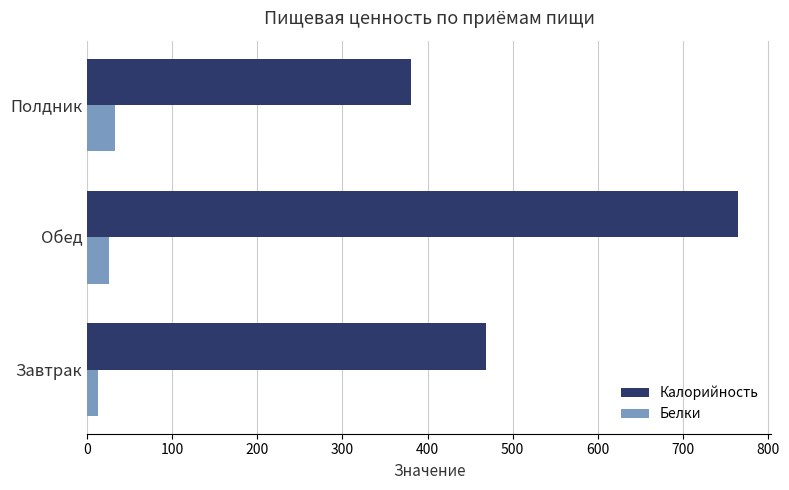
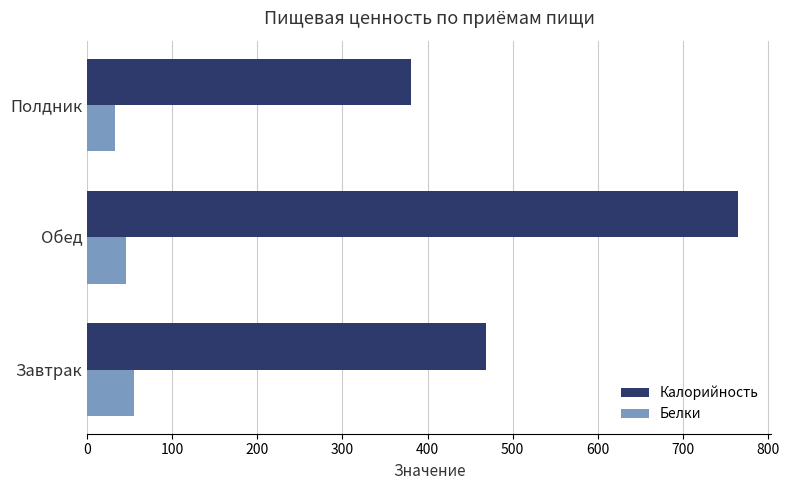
  {
    "Калорийность": {
      "Полдник": 380,
      "Обед": 770,
      "Завтрак": 470
    },
    "Белки": {
      "Полдник": 30,
-     "Обед": 30,
-     "Завтрак": 10
+     "Обед": 50,
+     "Завтрак": 50
    }
  }
